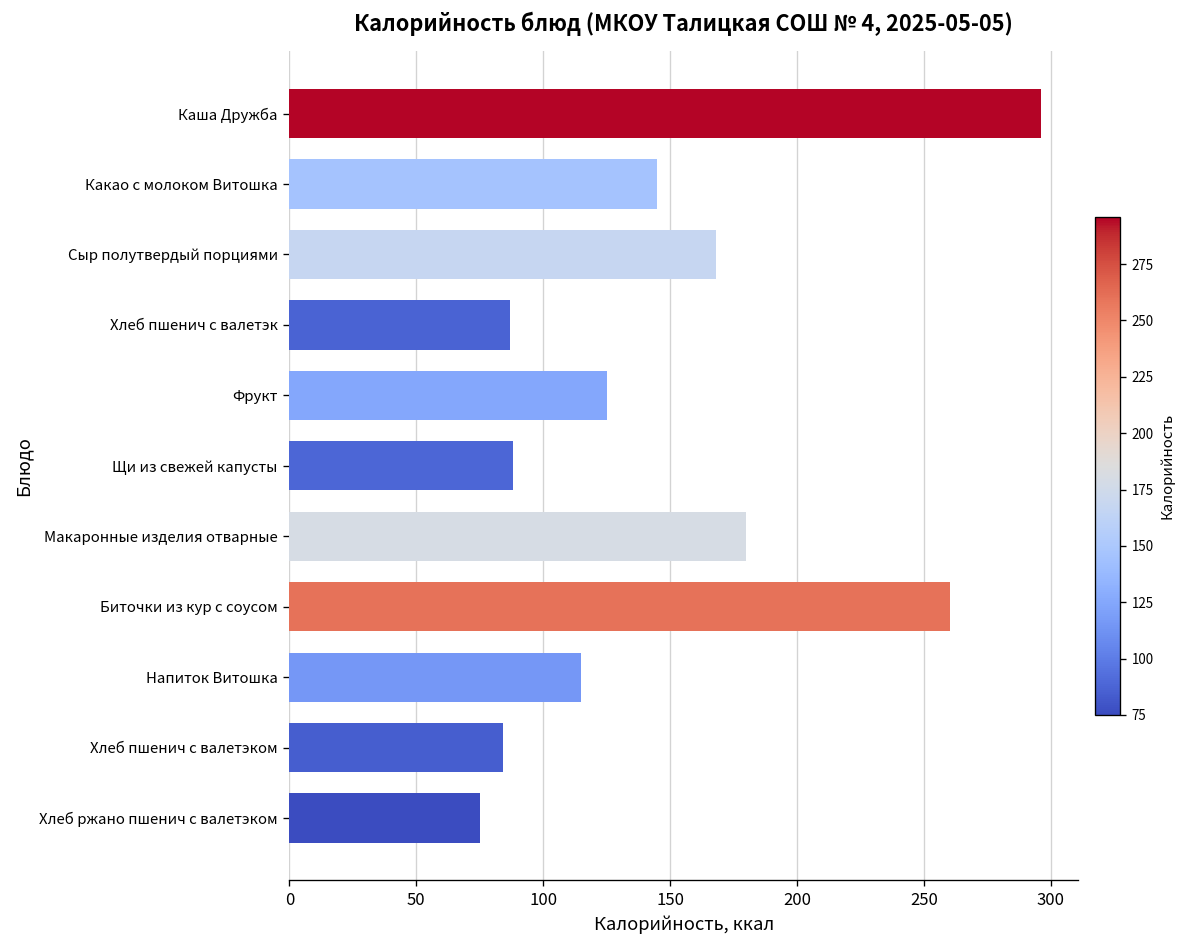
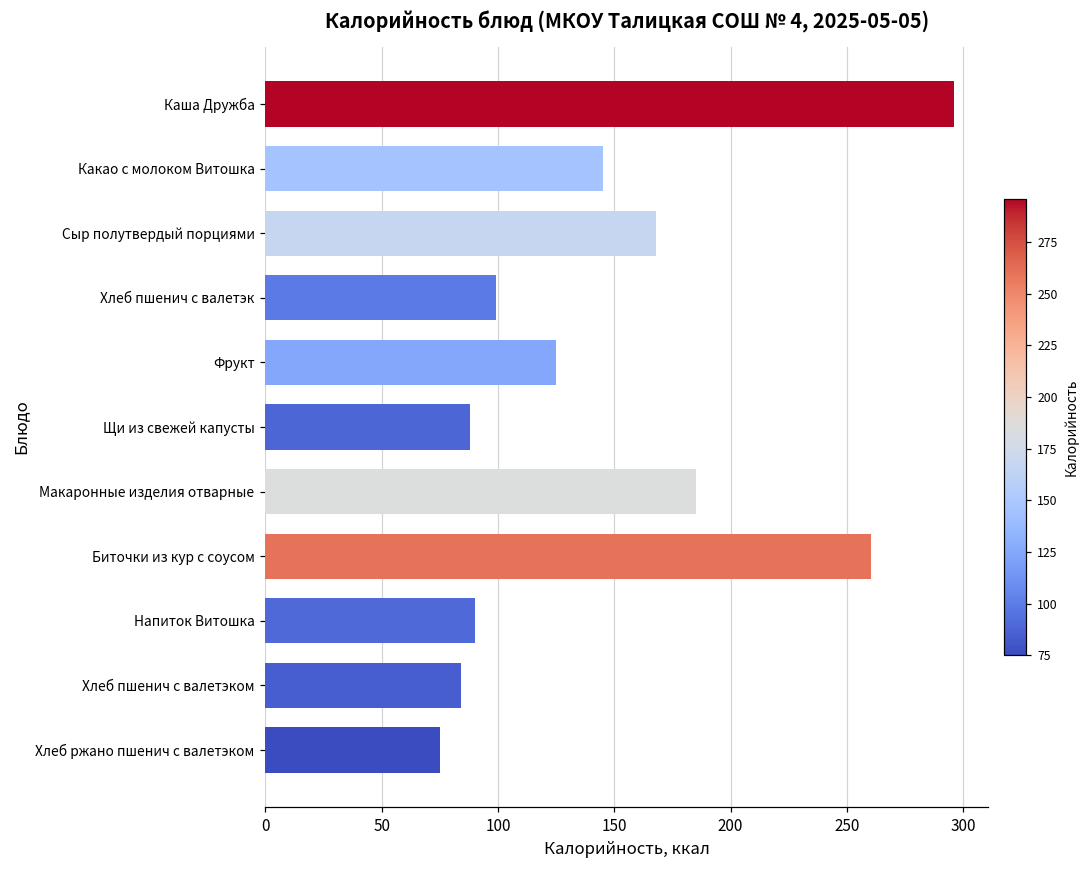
  {
    "Каша Дружба": 296,
    "Какао с молоком Витошка": 145,
    "Сыр полутвердый порциями": 168,
-   "Хлеб пшенич с валетэк": 87,
+   "Хлеб пшенич с валетэк": 99,
    "Фрукт": 125,
    "Щи из свежей капусты": 88,
-   "Макаронные изделия отварные": 180,
+   "Макаронные изделия отварные": 185,
    "Биточки из кур с соусом": 260,
-   "Напиток Витошка": 115,
+   "Напиток Витошка": 90,
    "Хлеб пшенич с валетэком": 84,
    "Хлеб ржано пшенич с валетэком": 75
  }
